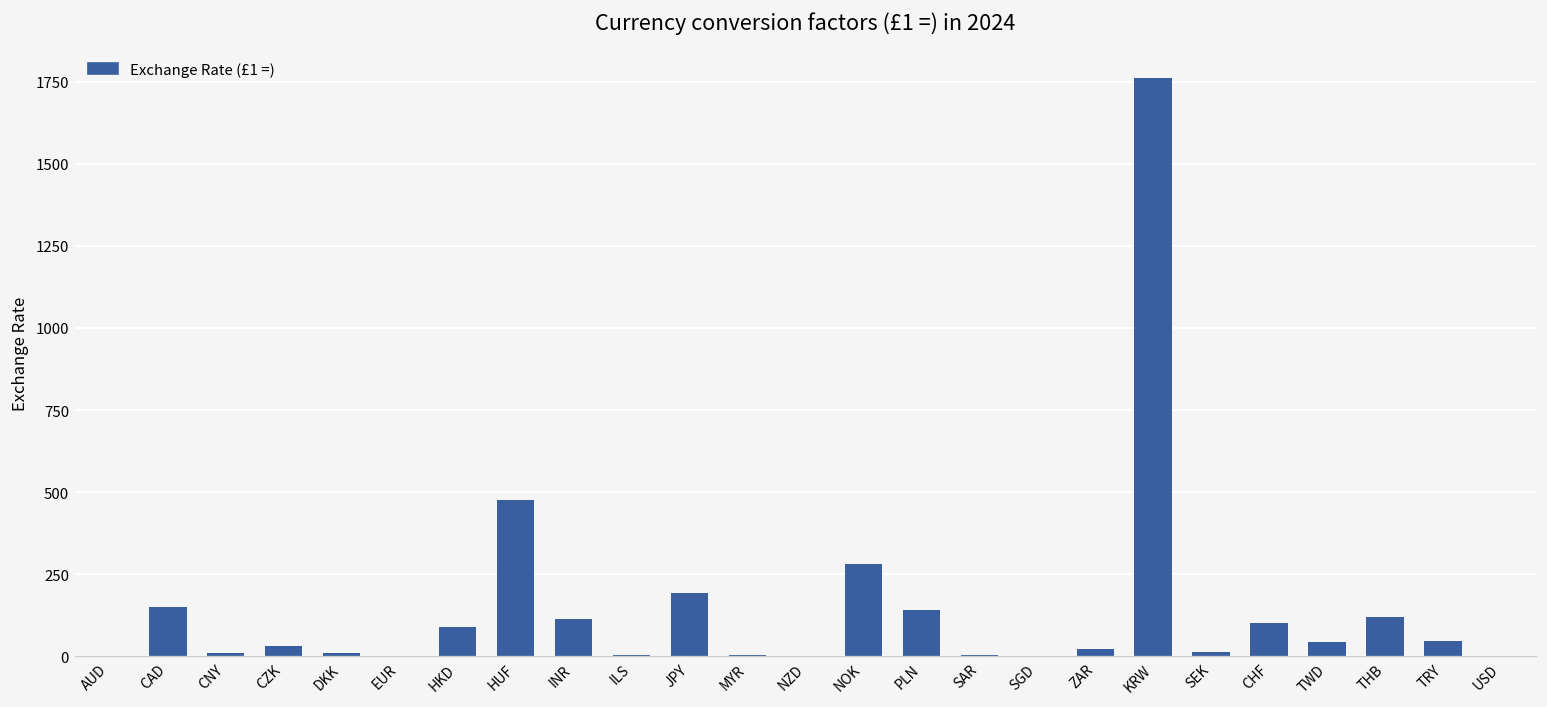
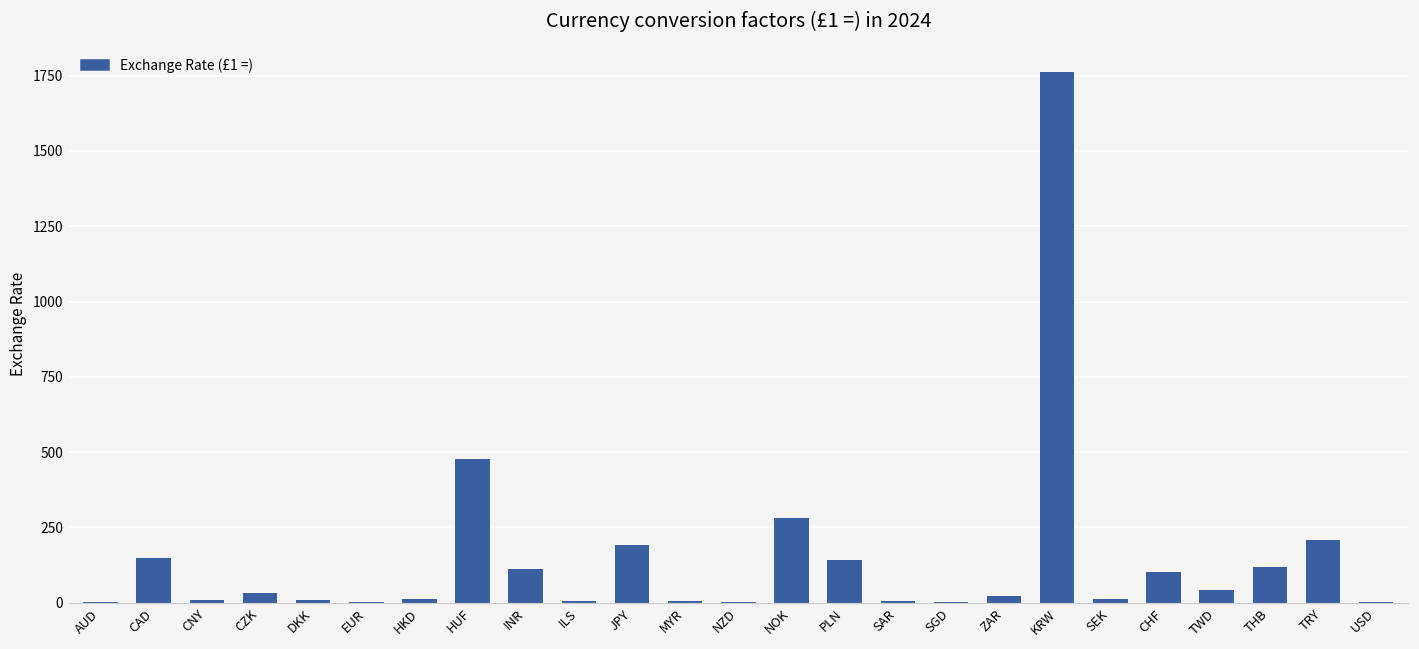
  {
    "CAD": 150,
    "CNY": 10,
    "CZK": 30,
-   "HKD": 90,
+   "HKD": 10,
    "HUF": 480,
    "INR": 110,
    "JPY": 190,
    "NOK": 280,
    "PLN": 140,
    "ZAR": 20,
    "KRW": 1760,
    "SEK": 10,
    "CHF": 100,
    "TWD": 40,
    "THB": 120,
-   "TRY": 50
+   "TRY": 210
  }
